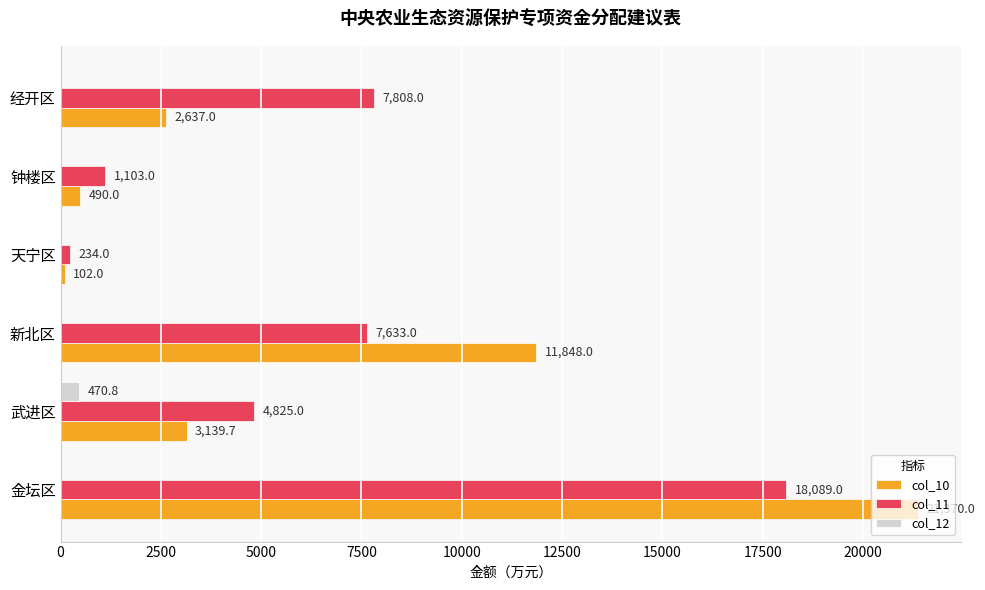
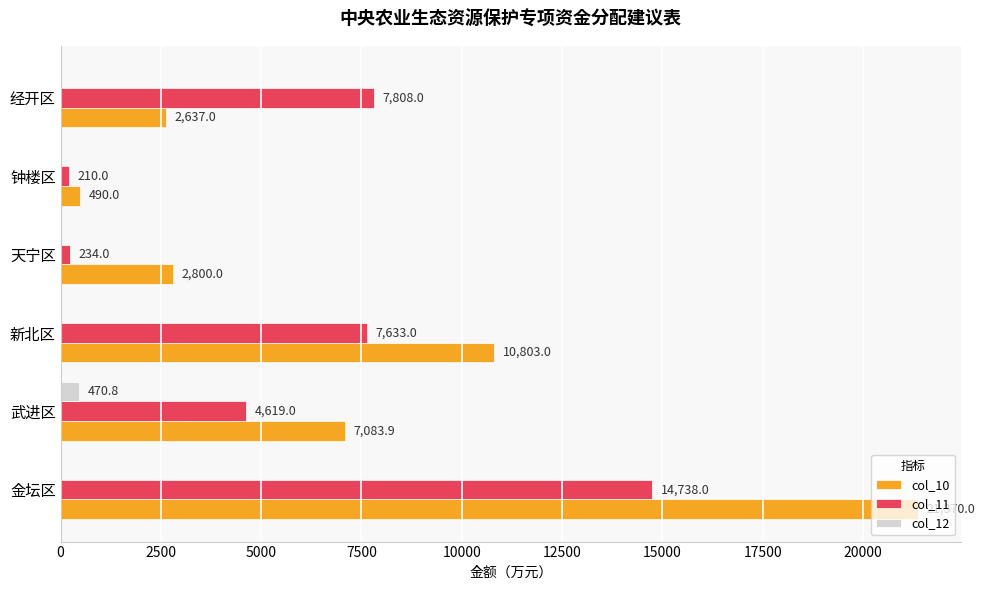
  {
    "col_10": {
      "经开区": "2,637.0",
      "钟楼区": "490.0",
-     "天宁区": "102.0",
-     "新北区": "11,848.0",
-     "武进区": "3,139.7"
+     "天宁区": "2,800.0",
+     "新北区": "10,803.0",
+     "武进区": "7,083.9"
    },
    "col_11": {
      "经开区": "7,808.0",
-     "钟楼区": "1,103.0",
+     "钟楼区": "210.0",
      "天宁区": "234.0",
      "新北区": "7,633.0",
-     "武进区": "4,825.0",
-     "金坛区": "18,089.0"
+     "武进区": "4,619.0",
+     "金坛区": "14,738.0"
    },
    "col_12": {
      "武进区": "470.8"
    }
  }
